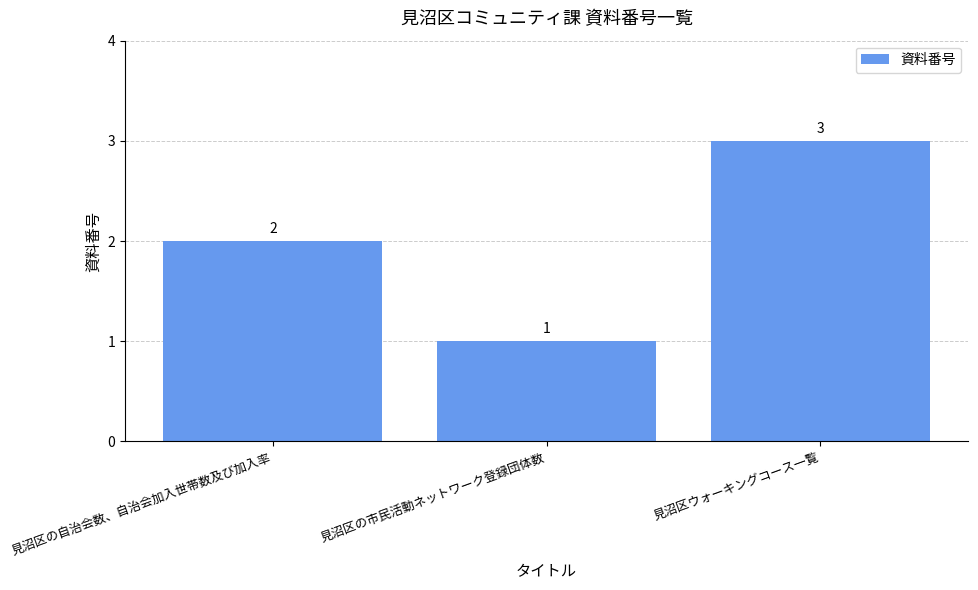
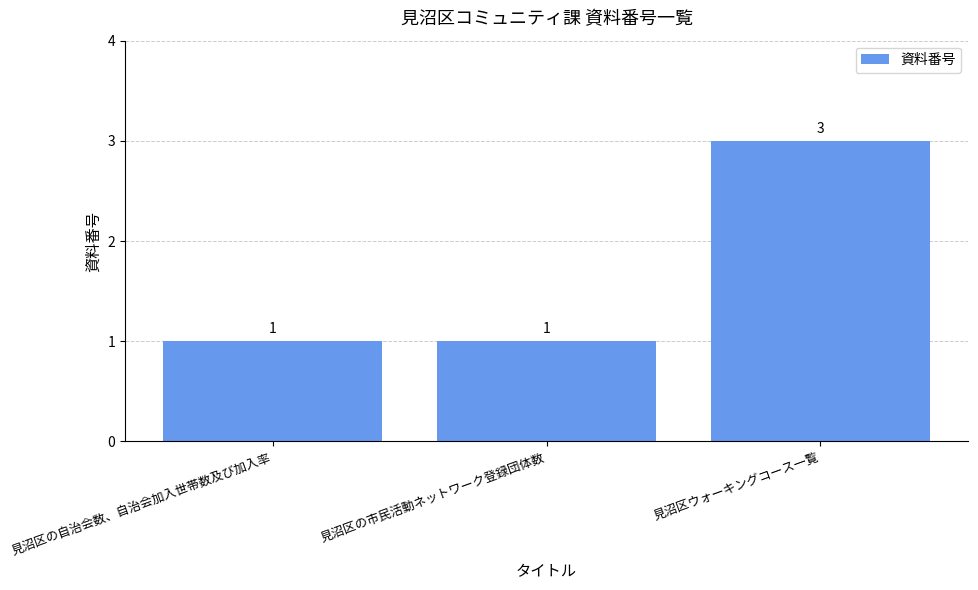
  {
-   "見沼区の自治会数、自治会加入世帯数及び加入率": 2,
+   "見沼区の自治会数、自治会加入世帯数及び加入率": 1,
    "見沼区の市民活動ネットワーク登録団体数": 1,
    "見沼区ウォーキングコース一覧": 3
  }
